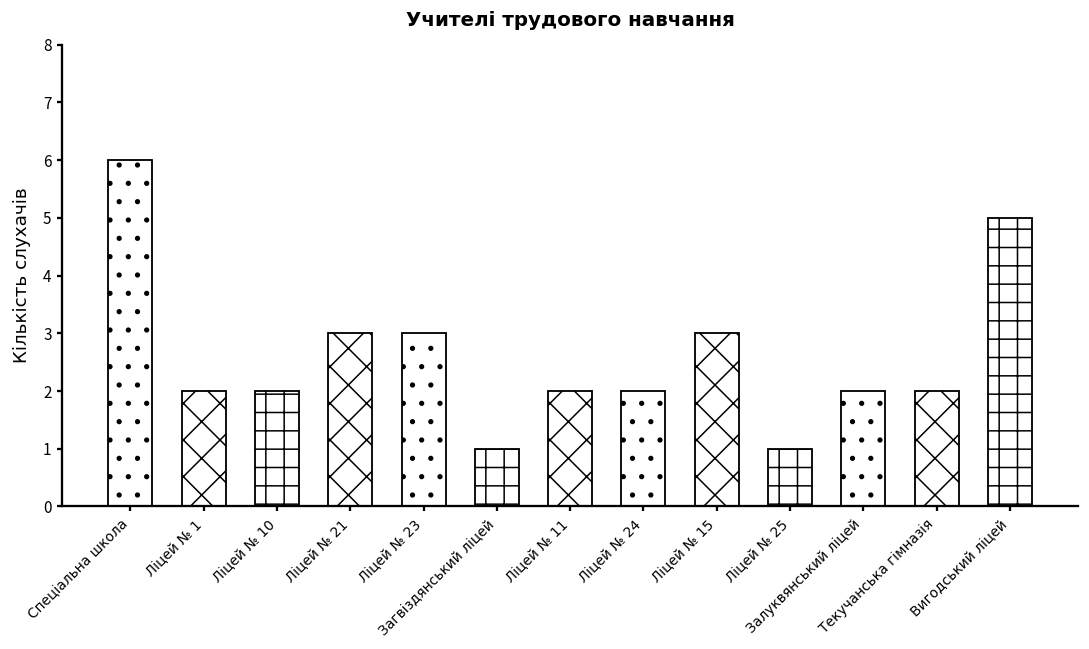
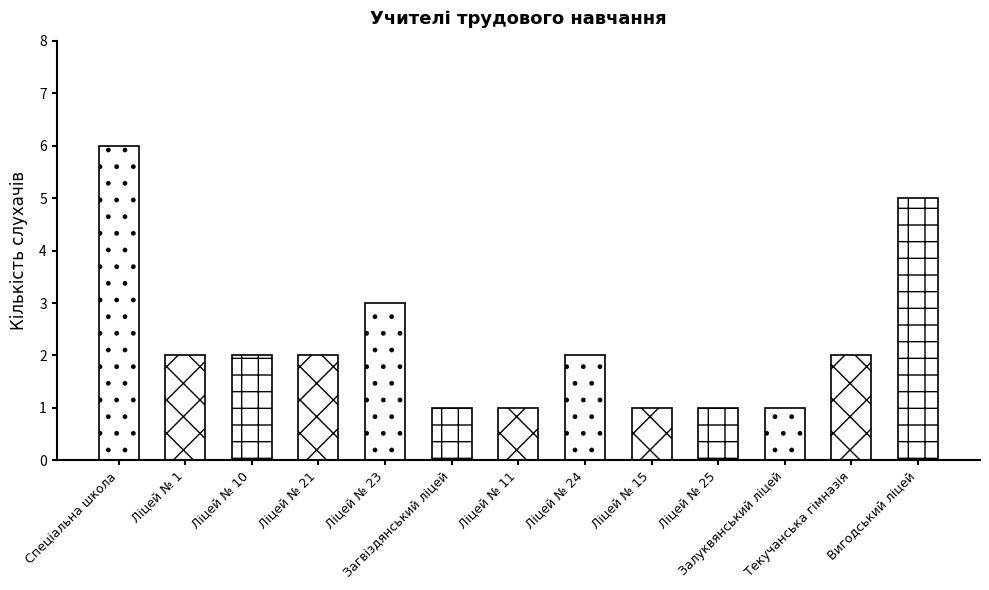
  {
    "Спеціальна школа": 6,
    "Ліцей № 1": 2,
    "Ліцей № 10": 2,
-   "Ліцей № 21": 3,
+   "Ліцей № 21": 2,
    "Ліцей № 23": 3,
    "Загвіздянський ліцей": 1,
-   "Ліцей № 11": 2,
+   "Ліцей № 11": 1,
    "Ліцей № 24": 2,
-   "Ліцей № 15": 3,
+   "Ліцей № 15": 1,
    "Ліцей № 25": 1,
-   "Залуквянський ліцей": 2,
+   "Залуквянський ліцей": 1,
    "Текучанська гімназія": 2,
    "Вигодський ліцей": 5
  }
